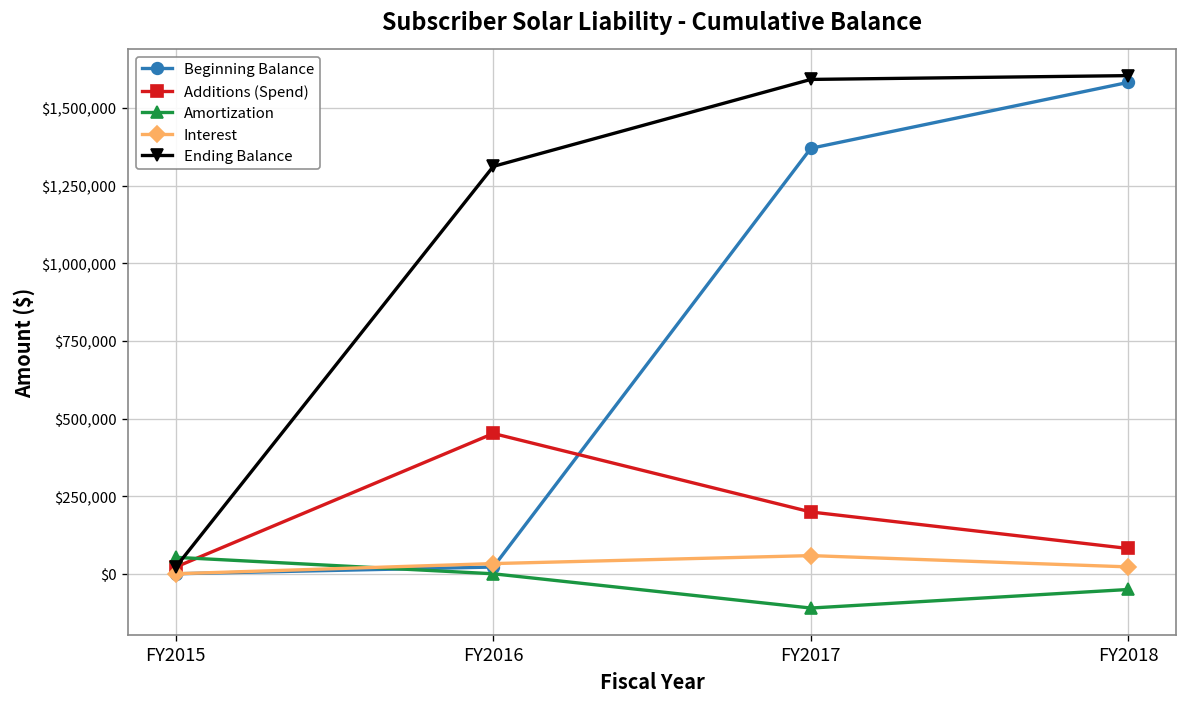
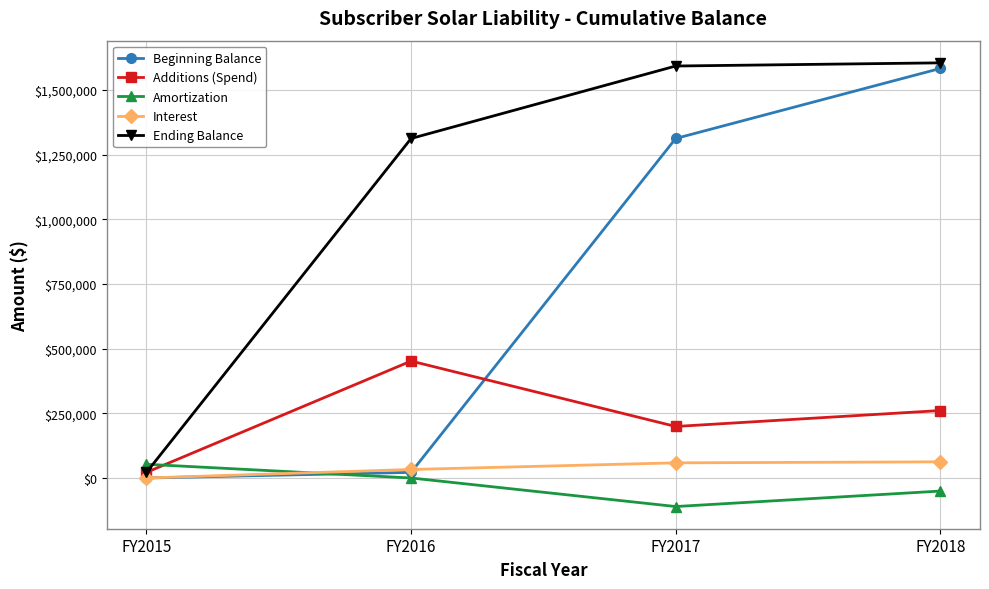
  {
    "Beginning Balance": {
      "FY2016": "$20,000",
-     "FY2017": "$1,370,000",
+     "FY2017": "$1,310,000",
      "FY2018": "$1,580,000"
    },
    "Additions (Spend)": {
      "FY2016": "$450,000",
      "FY2017": "$200,000",
-     "FY2018": "$80,000"
+     "FY2018": "$260,000"
    },
    "Amortization": {
      "FY2015": "$50,000",
      "FY2016": "$0",
      "FY2017": "$-110,000",
      "FY2018": "$-50,000"
    },
    "Interest": {
      "FY2016": "$30,000",
      "FY2017": "$60,000",
-     "FY2018": "$20,000"
+     "FY2018": "$60,000"
    },
    "Ending Balance": {
      "FY2016": "$1,310,000",
      "FY2017": "$1,590,000",
      "FY2018": "$1,600,000"
    }
  }
